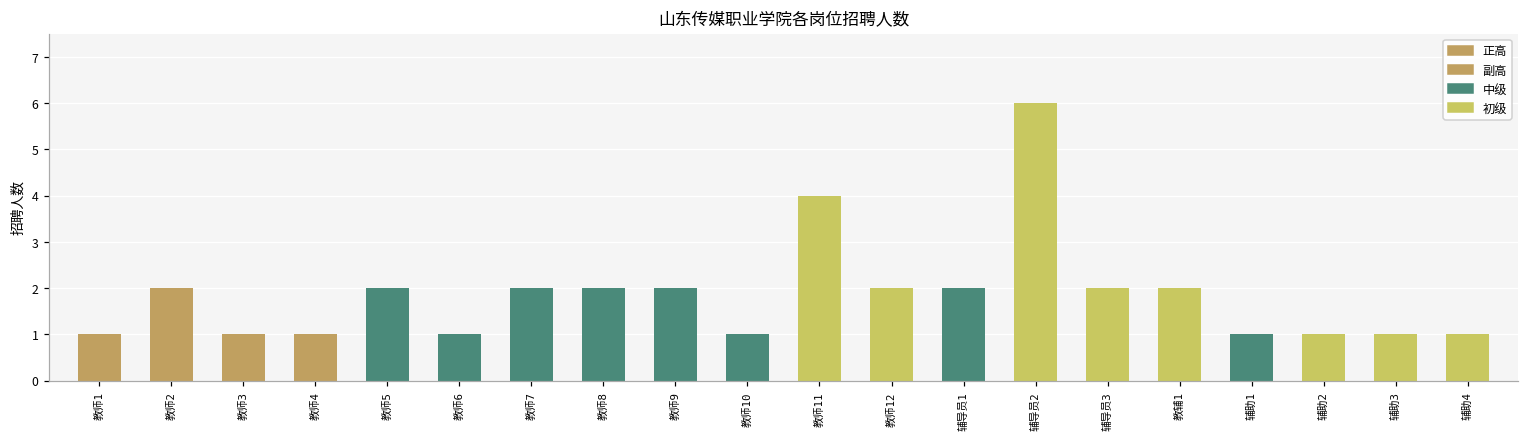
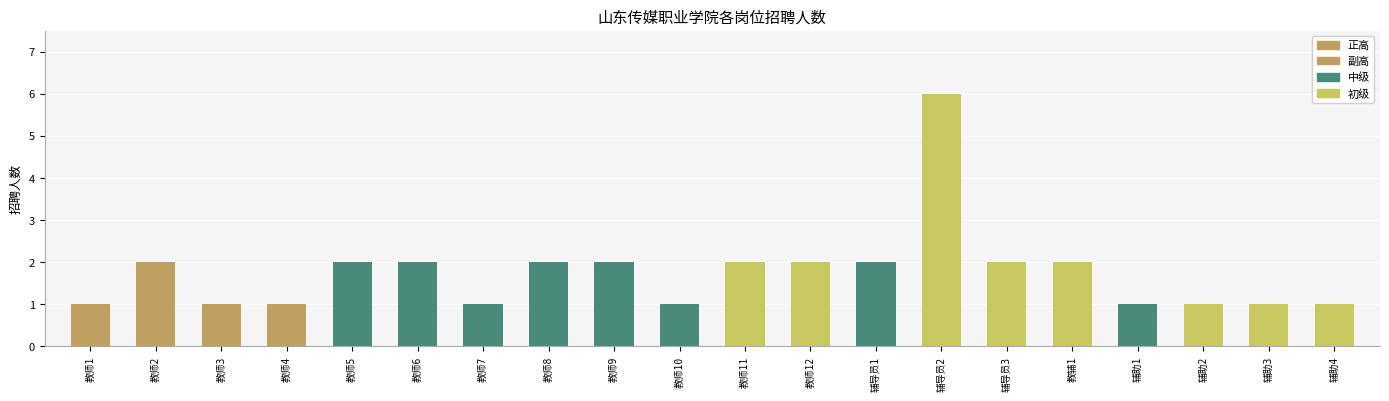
  {
    "教师1": 1,
    "教师2": 2,
    "教师3": 1,
    "教师4": 1,
    "教师5": 2,
-   "教师6": 1,
-   "教师7": 2,
+   "教师6": 2,
+   "教师7": 1,
    "教师8": 2,
    "教师9": 2,
    "教师10": 1,
-   "教师11": 4,
+   "教师11": 2,
    "教师12": 2,
    "辅导员1": 2,
    "辅导员2": 6,
    "辅导员3": 2,
    "教辅1": 2,
    "辅助1": 1,
    "辅助2": 1,
    "辅助3": 1,
    "辅助4": 1
  }
